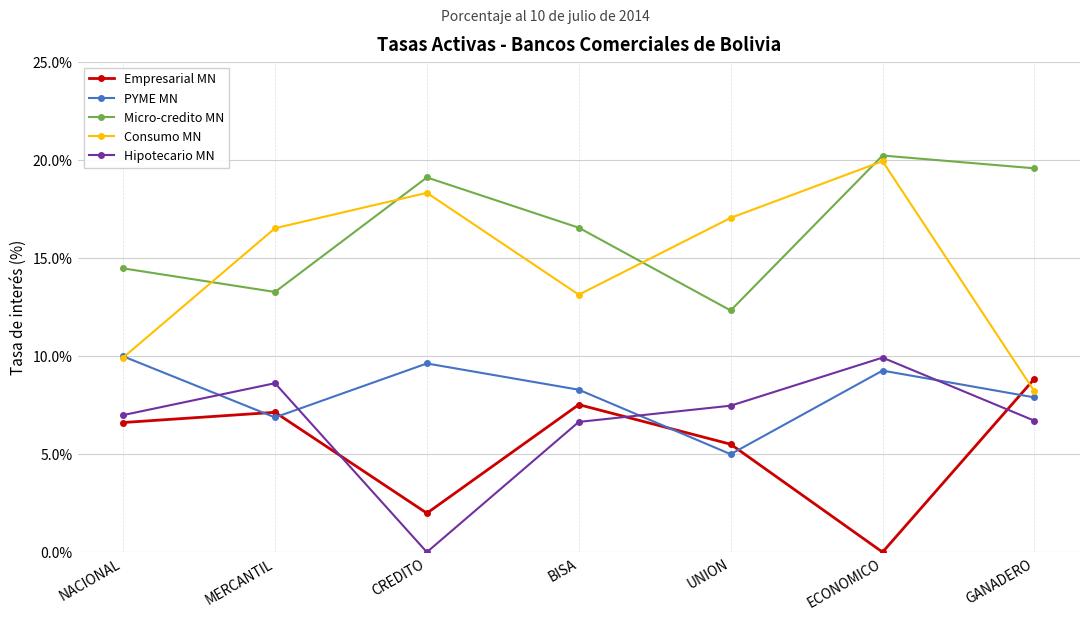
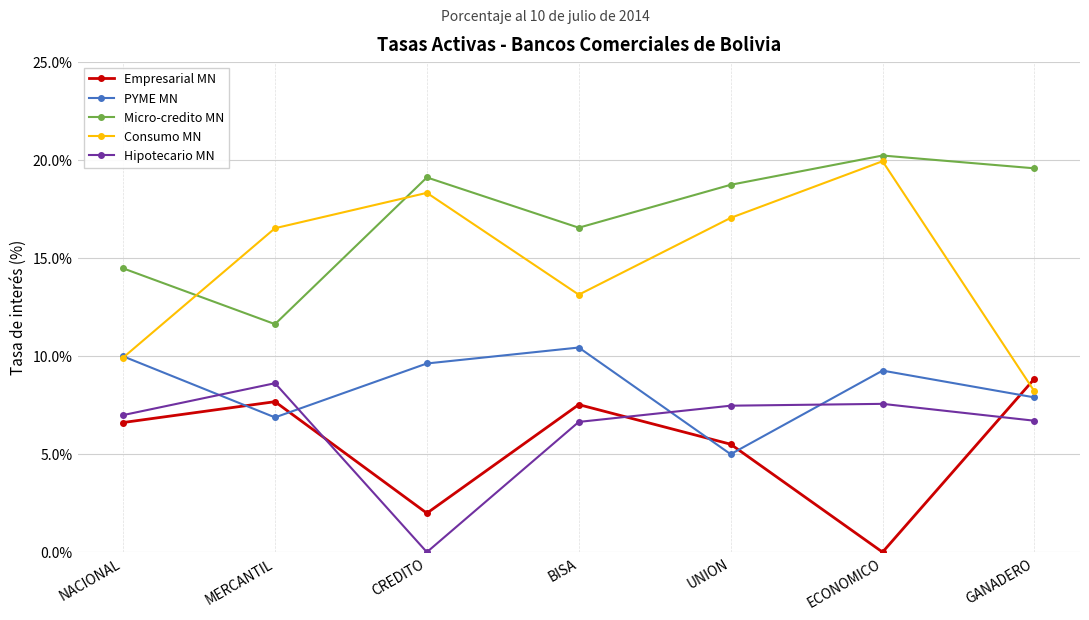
  {
    "Empresarial MN": {
      "NACIONAL": "6.6%",
-     "MERCANTIL": "7.1%",
+     "MERCANTIL": "7.7%",
      "CREDITO": "2.0%",
      "BISA": "7.5%",
      "UNION": "5.5%",
      "ECONOMICO": "0.0%",
      "GANADERO": "8.8%"
    },
    "PYME MN": {
      "MERCANTIL": "6.9%",
      "CREDITO": "9.6%",
-     "BISA": "8.3%",
+     "BISA": "10.4%",
      "UNION": "5.0%",
      "ECONOMICO": "9.3%",
      "GANADERO": "7.9%"
    },
    "Micro-credito MN": {
      "NACIONAL": "14.5%",
-     "MERCANTIL": "13.3%",
+     "MERCANTIL": "11.6%",
      "CREDITO": "19.1%",
      "BISA": "16.5%",
-     "UNION": "12.3%",
+     "UNION": "18.7%",
      "ECONOMICO": "20.2%",
      "GANADERO": "19.6%"
    },
    "Consumo MN": {
      "MERCANTIL": "16.5%",
      "CREDITO": "18.3%",
      "BISA": "13.1%",
      "UNION": "17.0%",
      "ECONOMICO": "19.9%",
      "GANADERO": "8.2%"
    },
    "Hipotecario MN": {
      "NACIONAL": "7.0%",
      "MERCANTIL": "8.6%",
      "CREDITO": "0.0%",
      "BISA": "6.6%",
      "UNION": "7.5%",
-     "ECONOMICO": "9.9%",
+     "ECONOMICO": "7.6%",
      "GANADERO": "6.7%"
    }
  }
